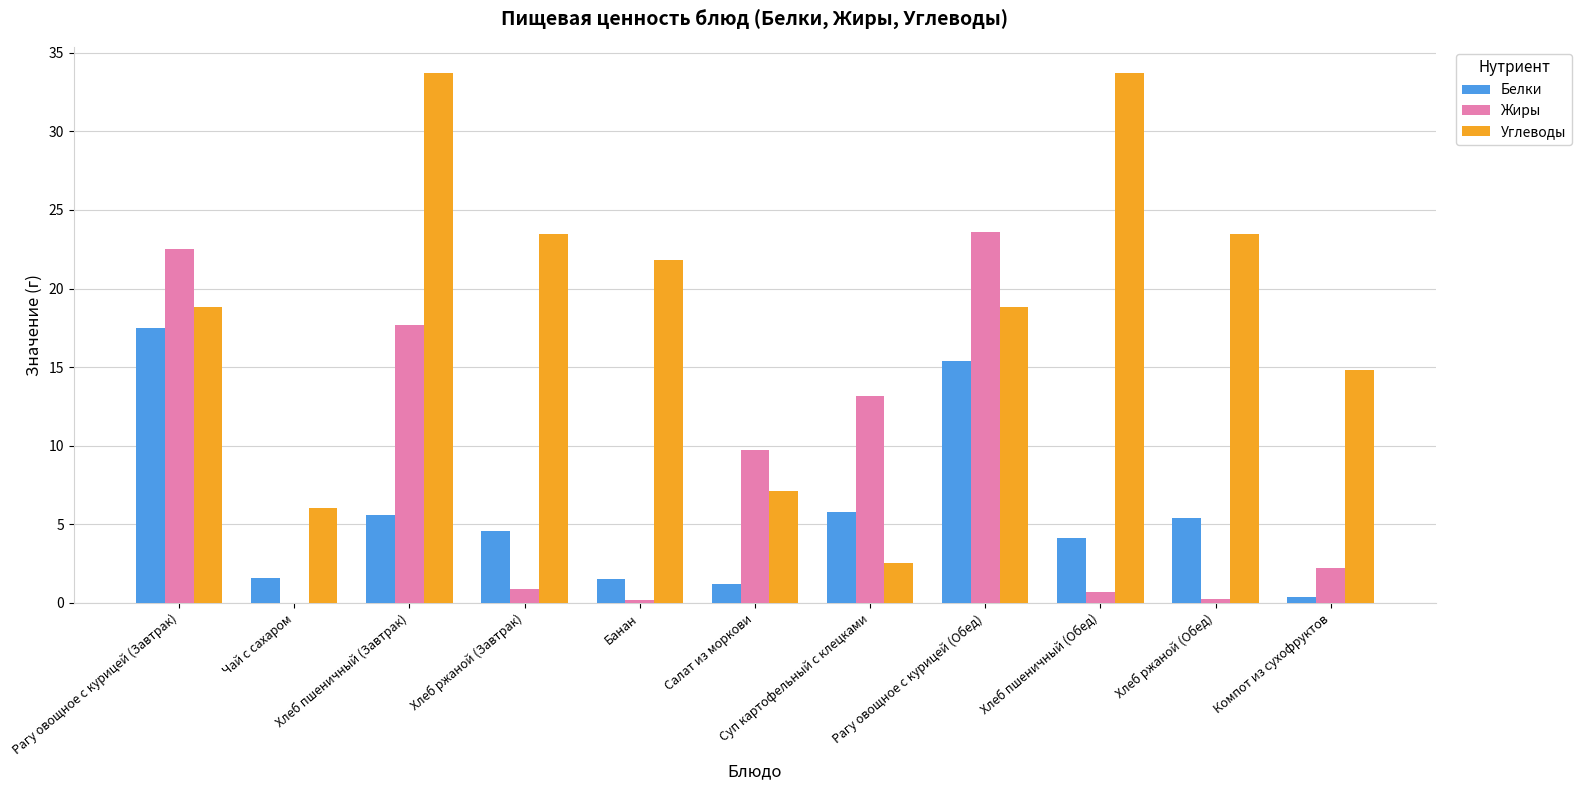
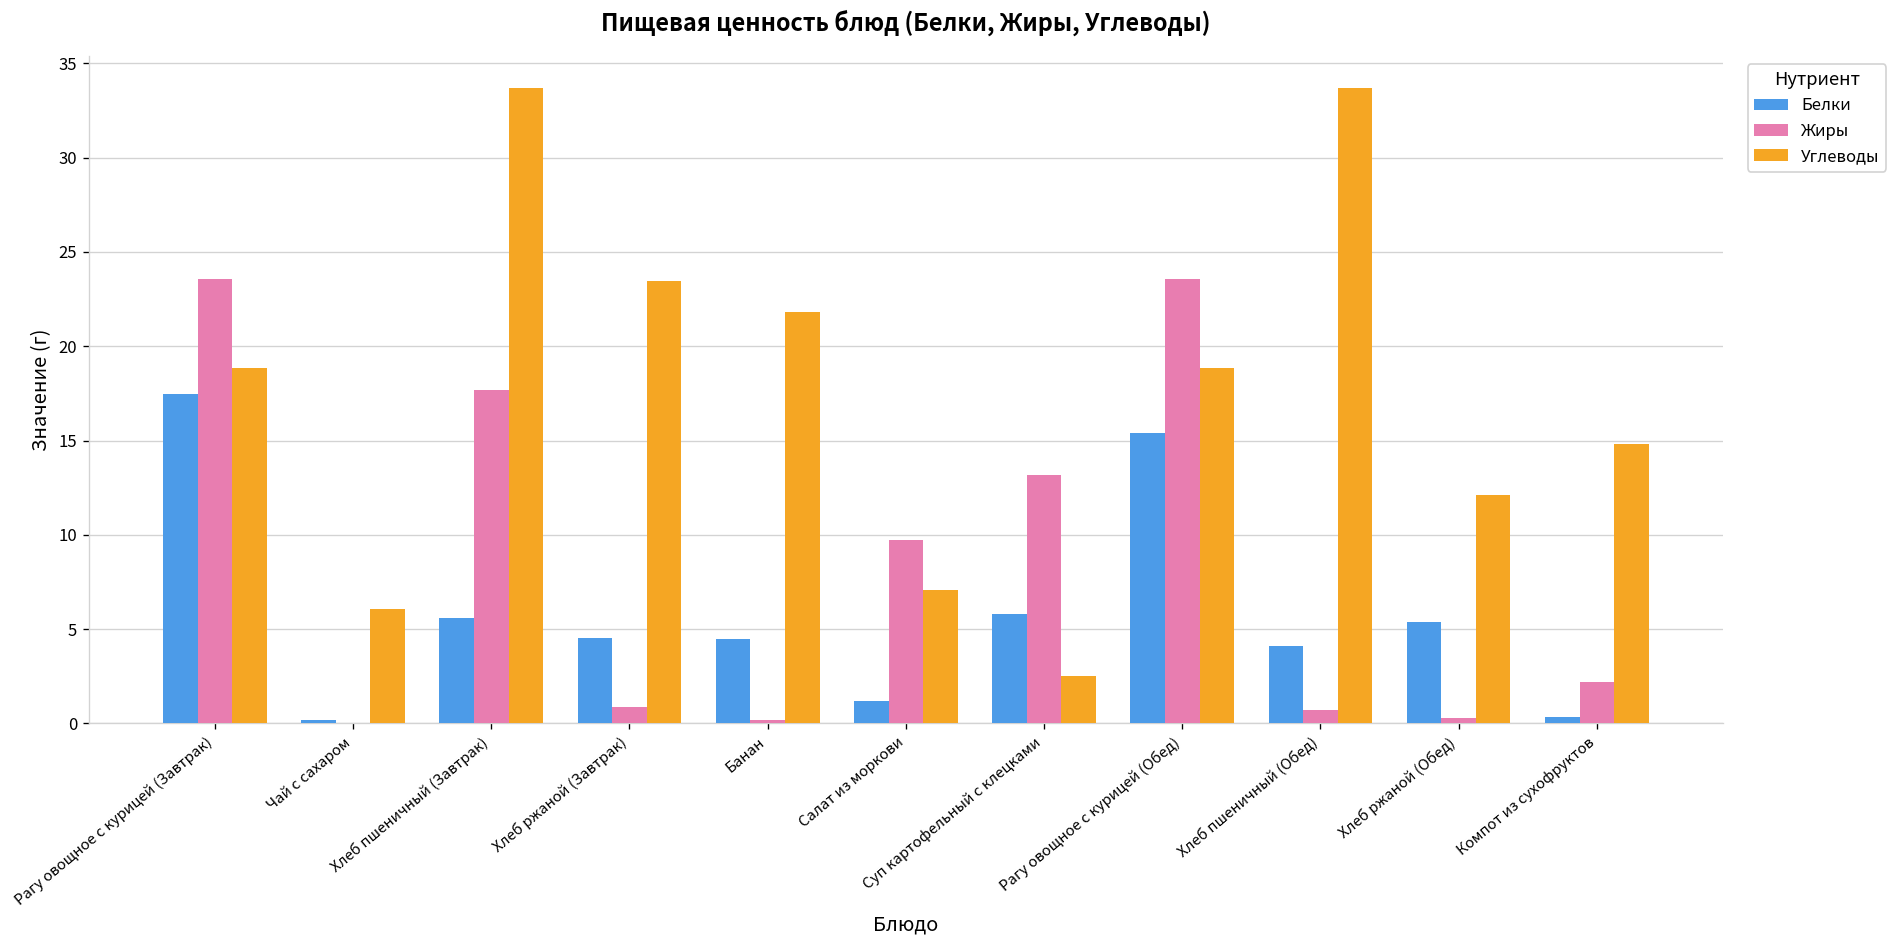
  {
    "Белки": {
      "Рагу овощное с курицей (Завтрак)": 17.5,
-     "Чай с сахаром": 1.6,
+     "Чай с сахаром": 0.2,
      "Хлеб пшеничный (Завтрак)": 5.6,
      "Хлеб ржаной (Завтрак)": 4.6,
-     "Банан": 1.5,
+     "Банан": 4.5,
      "Салат из моркови": 1.2,
      "Суп картофельный с клецками": 5.8,
      "Рагу овощное с курицей (Обед)": 15.4,
      "Хлеб пшеничный (Обед)": 4.1,
      "Хлеб ржаной (Обед)": 5.4,
      "Компот из сухофруктов": 0.4
    },
    "Жиры": {
-     "Рагу овощное с курицей (Завтрак)": 22.5,
+     "Рагу овощное с курицей (Завтрак)": 23.6,
      "Чай с сахаром": 0.0,
      "Хлеб пшеничный (Завтрак)": 17.7,
      "Хлеб ржаной (Завтрак)": 0.9,
      "Банан": 0.2,
      "Салат из моркови": 9.7,
      "Суп картофельный с клецками": 13.2,
      "Рагу овощное с курицей (Обед)": 23.6,
      "Хлеб пшеничный (Обед)": 0.7,
      "Хлеб ржаной (Обед)": 0.3,
      "Компот из сухофруктов": 2.2
    },
    "Углеводы": {
      "Рагу овощное с курицей (Завтрак)": 18.9,
      "Чай с сахаром": 6.1,
      "Хлеб пшеничный (Завтрак)": 33.7,
      "Хлеб ржаной (Завтрак)": 23.5,
      "Банан": 21.8,
      "Салат из моркови": 7.1,
      "Суп картофельный с клецками": 2.5,
      "Рагу овощное с курицей (Обед)": 18.9,
      "Хлеб пшеничный (Обед)": 33.7,
-     "Хлеб ржаной (Обед)": 23.5,
+     "Хлеб ржаной (Обед)": 12.1,
      "Компот из сухофруктов": 14.8
    }
  }
